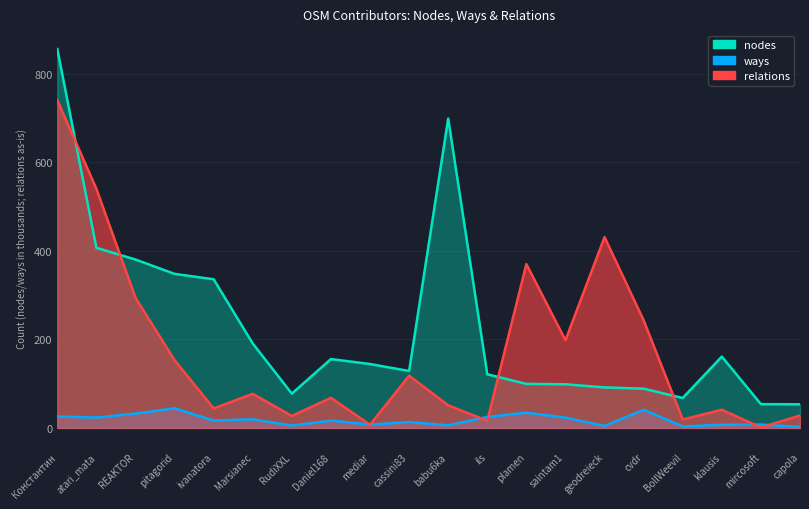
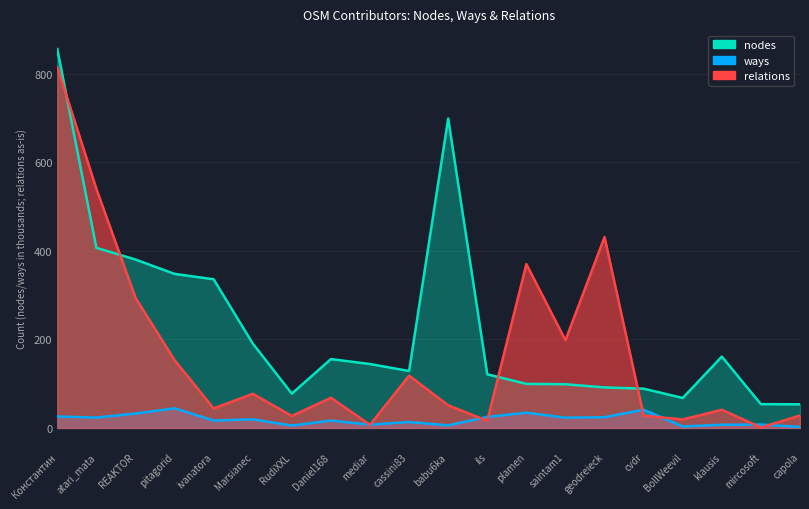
  {
    "nodes": {
      "Константин": 860,
      "atari_mata": 410,
      "REAKTOR": 380,
      "pitagorid": 350,
      "ivanatora": 340,
      "Marsianec": 190,
      "RudiXXL": 80,
      "Daniel168": 160,
      "mediar": 140,
      "cassini83": 130,
      "babu6ka": 700,
      "ils": 120,
      "plamen": 100,
      "saintam1": 100,
      "geodreieck": 90,
      "cvdr": 90,
      "BollWeevil": 70,
      "klausis": 160,
      "mircosoft": 50,
      "capola": 50
    },
    "ways": {
      "Константин": 30,
      "atari_mata": 20,
      "REAKTOR": 30,
      "pitagorid": 40,
      "ivanatora": 20,
      "Marsianec": 20,
      "RudiXXL": 10,
      "Daniel168": 20,
      "cassini83": 10,
      "babu6ka": 10,
      "ils": 20,
      "plamen": 30,
      "saintam1": 20,
-     "geodreieck": 0,
+     "geodreieck": 20,
      "cvdr": 40,
      "BollWeevil": 0,
      "klausis": 10,
      "mircosoft": 10,
      "capola": 0
    },
    "relations": {
-     "Константин": 740,
+     "Константин": 820,
      "atari_mata": 540,
      "REAKTOR": 290,
      "pitagorid": 150,
      "ivanatora": 40,
      "Marsianec": 80,
      "RudiXXL": 30,
      "Daniel168": 70,
      "cassini83": 120,
      "babu6ka": 50,
      "ils": 20,
      "plamen": 370,
      "saintam1": 200,
      "geodreieck": 430,
-     "cvdr": 240,
+     "cvdr": 30,
      "BollWeevil": 20,
      "klausis": 40,
      "mircosoft": 0,
      "capola": 30
    }
  }
